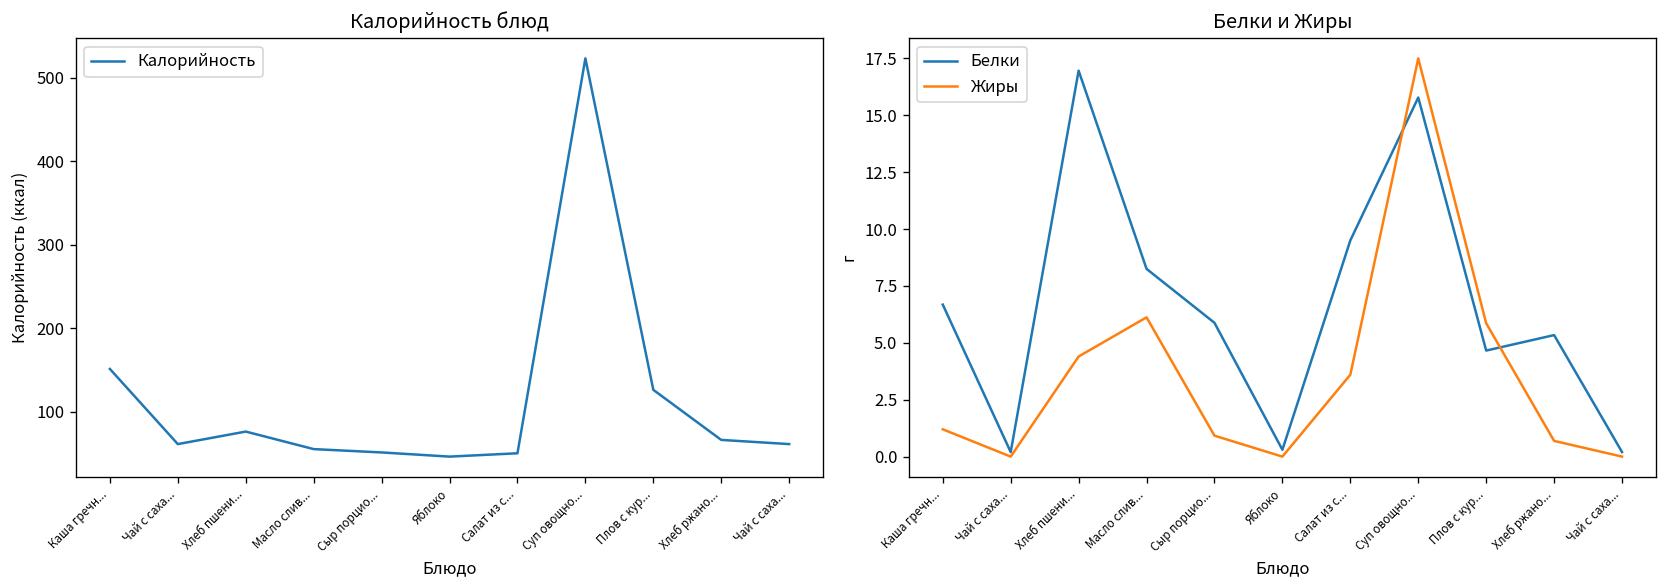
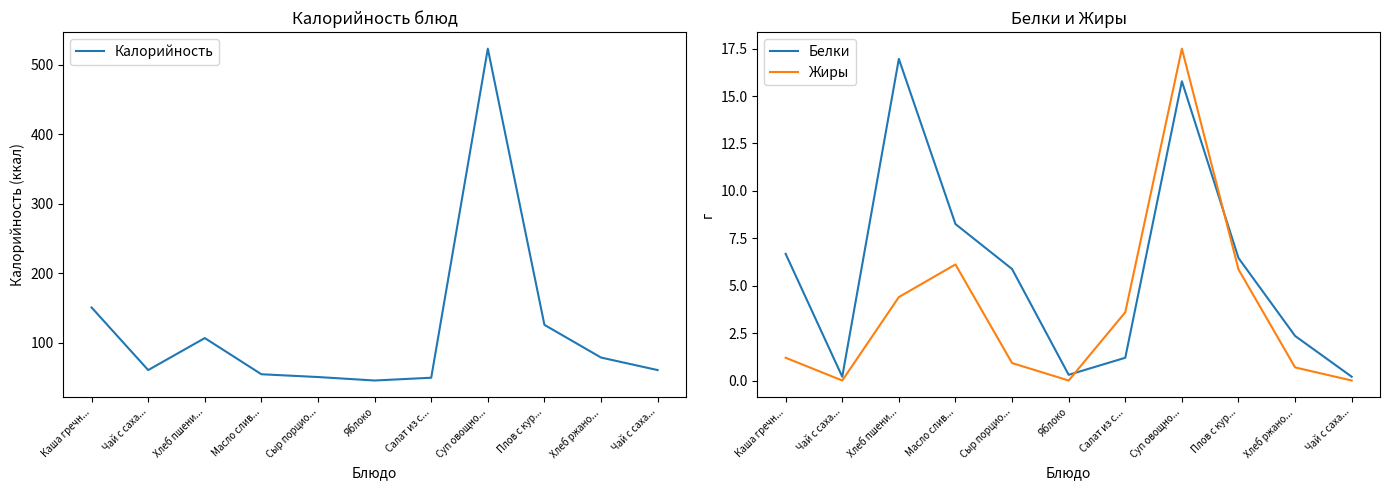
  {
    "Калорийность блюд": {
      "Каша гречн...": 150,
-     "Хлеб пшени...": 80,
+     "Хлеб пшени...": 110,
      "Масло слив...": 60,
      "Сыр порцио...": 50,
      "Яблоко": 50,
      "Салат из с...": 50,
      "Суп овощно...": 520,
      "Плов с кур...": 130,
-     "Хлеб ржано...": 70
+     "Хлеб ржано...": 80
    },
    "Белки и Жиры": {
      "Белки": {
        "Каша гречн...": 6.7,
        "Хлеб пшени...": 17.0,
        "Масло слив...": 8.3,
        "Сыр порцио...": 5.9,
        "Яблоко": 0.3,
-       "Салат из с...": 9.5,
+       "Салат из с...": 1.2,
        "Суп овощно...": 15.8,
-       "Плов с кур...": 4.7,
-       "Хлеб ржано...": 5.3
+       "Плов с кур...": 6.5,
+       "Хлеб ржано...": 2.4
      },
      "Жиры": {
        "Каша гречн...": 1.2,
        "Хлеб пшени...": 4.4,
        "Масло слив...": 6.1,
        "Сыр порцио...": 0.9,
        "Яблоко": 0.0,
        "Салат из с...": 3.6,
        "Суп овощно...": 17.5,
        "Плов с кур...": 5.9,
        "Хлеб ржано...": 0.7
      }
    }
  }
